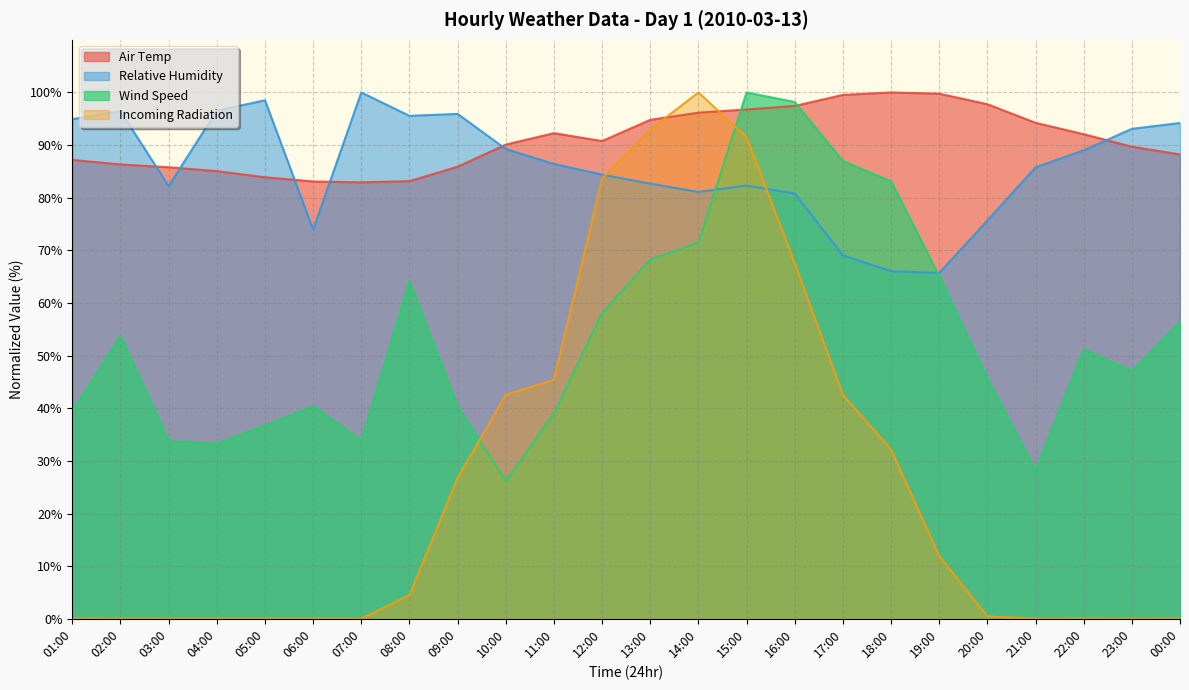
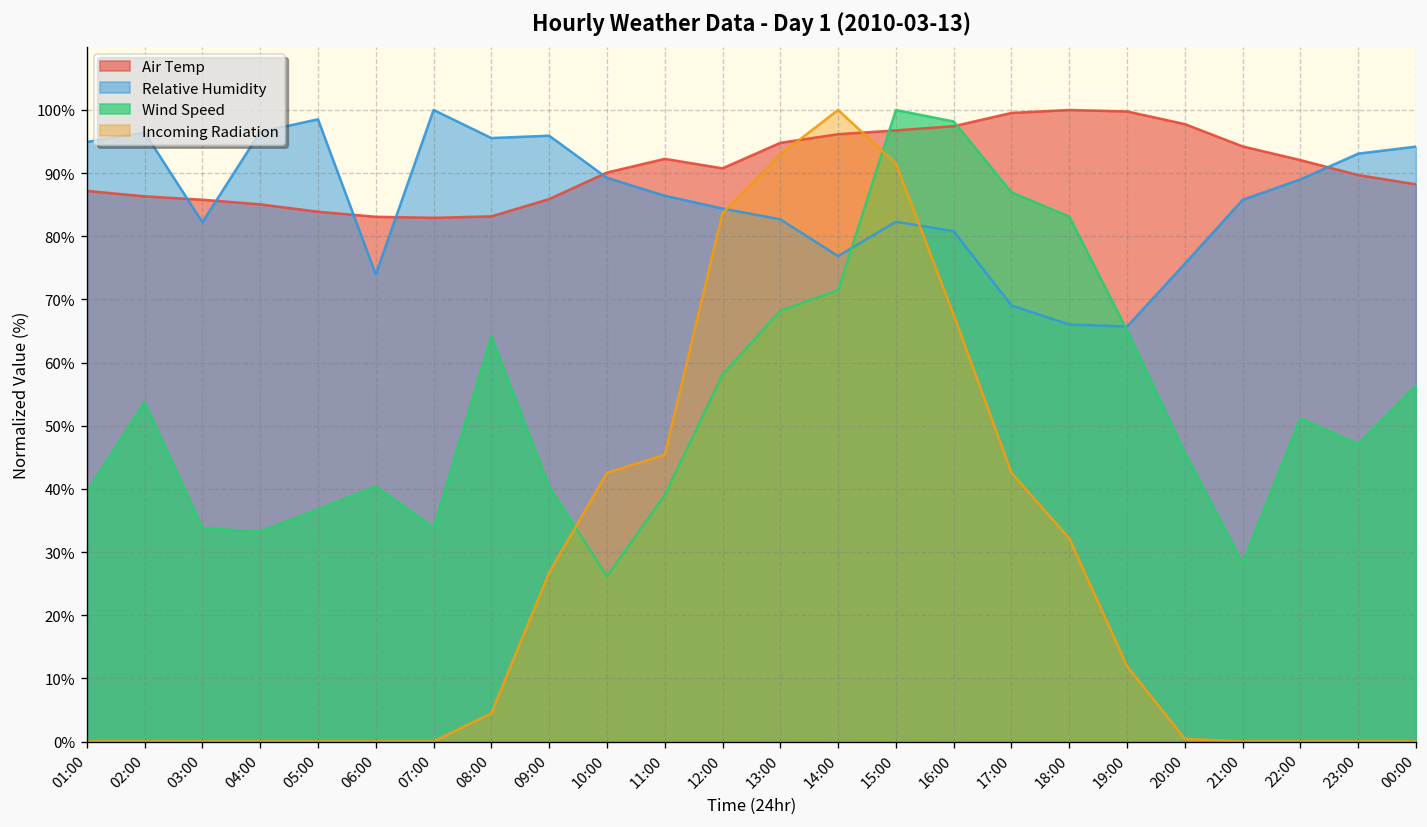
  {
    "Air Temp": {
      "01:00": "87%",
      "02:00": "86%",
      "03:00": "86%",
      "04:00": "85%",
      "05:00": "84%",
      "06:00": "83%",
      "07:00": "83%",
      "08:00": "83%",
      "09:00": "86%",
      "10:00": "90%",
      "11:00": "92%",
      "12:00": "91%",
      "13:00": "95%",
      "14:00": "96%",
      "15:00": "97%",
      "16:00": "97%",
      "17:00": "100%",
      "18:00": "100%",
      "19:00": "100%",
      "20:00": "98%",
      "21:00": "94%",
      "22:00": "92%",
      "23:00": "90%",
      "00:00": "88%"
    },
    "Relative Humidity": {
      "01:00": "95%",
      "03:00": "82%",
      "05:00": "99%",
      "06:00": "74%",
      "07:00": "100%",
      "08:00": "96%",
      "09:00": "96%",
      "10:00": "89%",
      "11:00": "86%",
      "12:00": "84%",
      "13:00": "83%",
-     "14:00": "81%",
+     "14:00": "77%",
      "15:00": "82%",
      "16:00": "81%",
      "17:00": "69%",
      "18:00": "66%",
      "19:00": "66%",
      "20:00": "76%",
      "21:00": "86%",
      "22:00": "89%",
      "23:00": "93%",
      "00:00": "94%"
    },
    "Wind Speed": {
      "01:00": "39%",
      "02:00": "54%",
      "03:00": "34%",
      "04:00": "33%",
      "05:00": "37%",
      "06:00": "40%",
      "07:00": "34%",
      "08:00": "64%",
      "09:00": "40%",
      "10:00": "26%",
      "11:00": "39%",
      "12:00": "58%",
      "13:00": "68%",
      "14:00": "71%",
      "15:00": "100%",
      "16:00": "98%",
      "17:00": "87%",
      "18:00": "83%",
      "19:00": "65%",
      "20:00": "46%",
      "21:00": "28%",
      "22:00": "51%",
      "23:00": "47%",
      "00:00": "56%"
    },
    "Incoming Radiation": {
      "01:00": "0%",
      "02:00": "0%",
      "03:00": "0%",
      "04:00": "0%",
      "05:00": "0%",
      "06:00": "0%",
      "07:00": "0%",
      "08:00": "4%",
      "09:00": "27%",
      "10:00": "43%",
      "11:00": "45%",
      "12:00": "84%",
      "13:00": "93%",
      "14:00": "100%",
      "15:00": "92%",
      "16:00": "68%",
      "17:00": "43%",
      "18:00": "32%",
      "19:00": "12%",
      "20:00": "0%",
      "21:00": "0%",
      "22:00": "0%",
      "23:00": "0%",
      "00:00": "0%"
    }
  }
